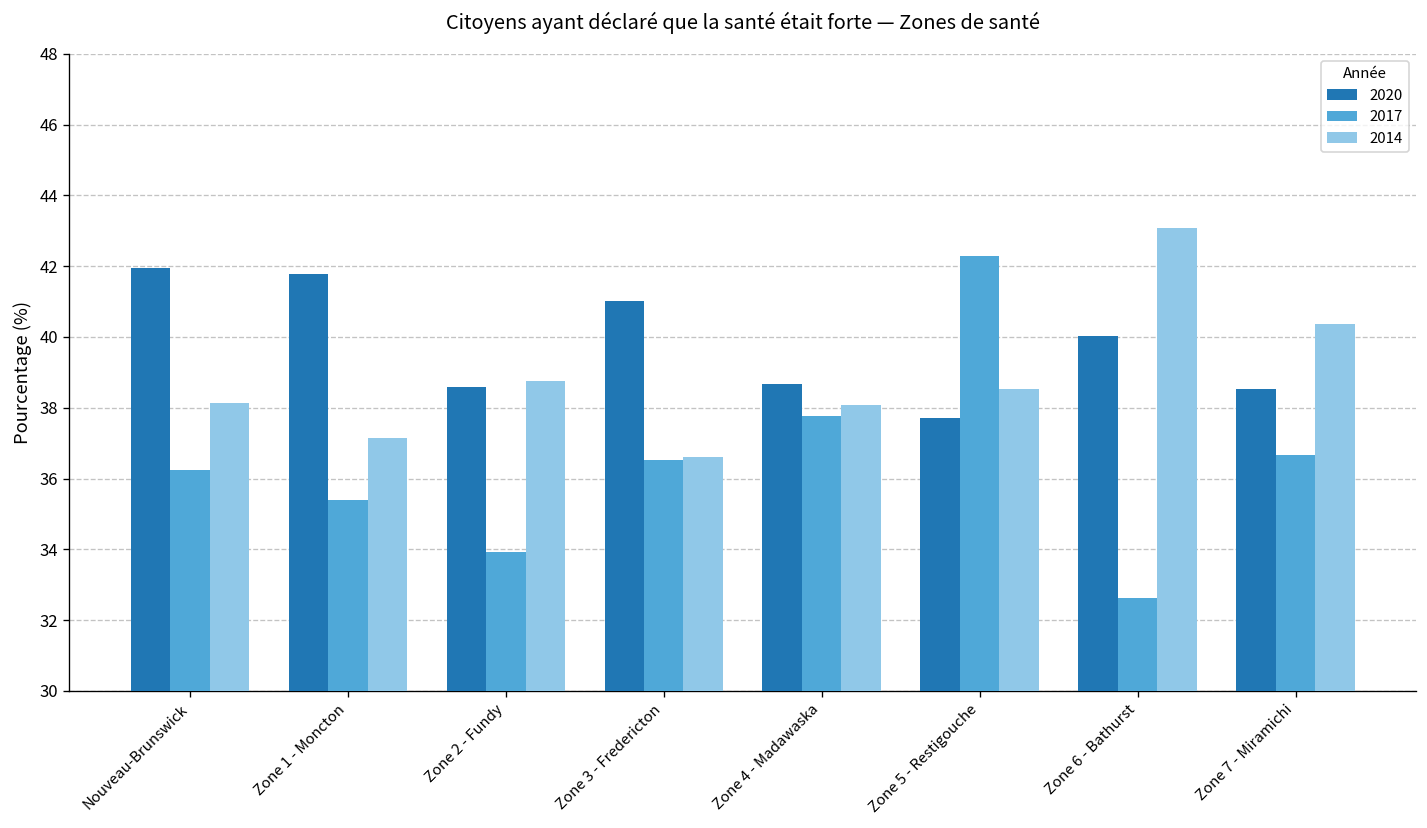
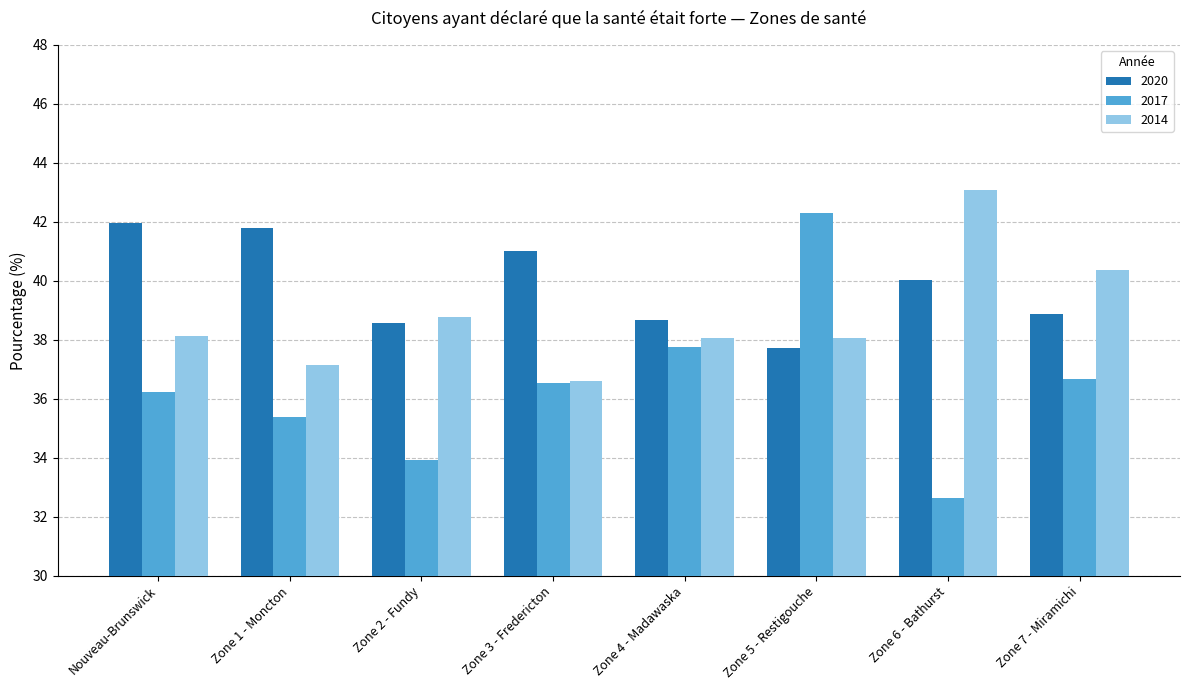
  {
    "2020": {
      "Nouveau-Brunswick": 41.9,
      "Zone 1 - Moncton": 41.8,
      "Zone 2 - Fundy": 38.6,
      "Zone 3 - Fredericton": 41.0,
      "Zone 4 - Madawaska": 38.7,
      "Zone 5 - Restigouche": 37.7,
      "Zone 6 - Bathurst": 40.0,
-     "Zone 7 - Miramichi": 38.5
+     "Zone 7 - Miramichi": 38.9
    },
    "2017": {
      "Nouveau-Brunswick": 36.2,
      "Zone 1 - Moncton": 35.4,
      "Zone 2 - Fundy": 33.9,
      "Zone 3 - Fredericton": 36.5,
      "Zone 4 - Madawaska": 37.8,
      "Zone 5 - Restigouche": 42.3,
      "Zone 6 - Bathurst": 32.6,
      "Zone 7 - Miramichi": 36.7
    },
    "2014": {
      "Nouveau-Brunswick": 38.1,
      "Zone 1 - Moncton": 37.1,
      "Zone 2 - Fundy": 38.8,
      "Zone 3 - Fredericton": 36.6,
      "Zone 4 - Madawaska": 38.1,
-     "Zone 5 - Restigouche": 38.5,
+     "Zone 5 - Restigouche": 38.1,
      "Zone 6 - Bathurst": 43.1,
      "Zone 7 - Miramichi": 40.4
    }
  }
